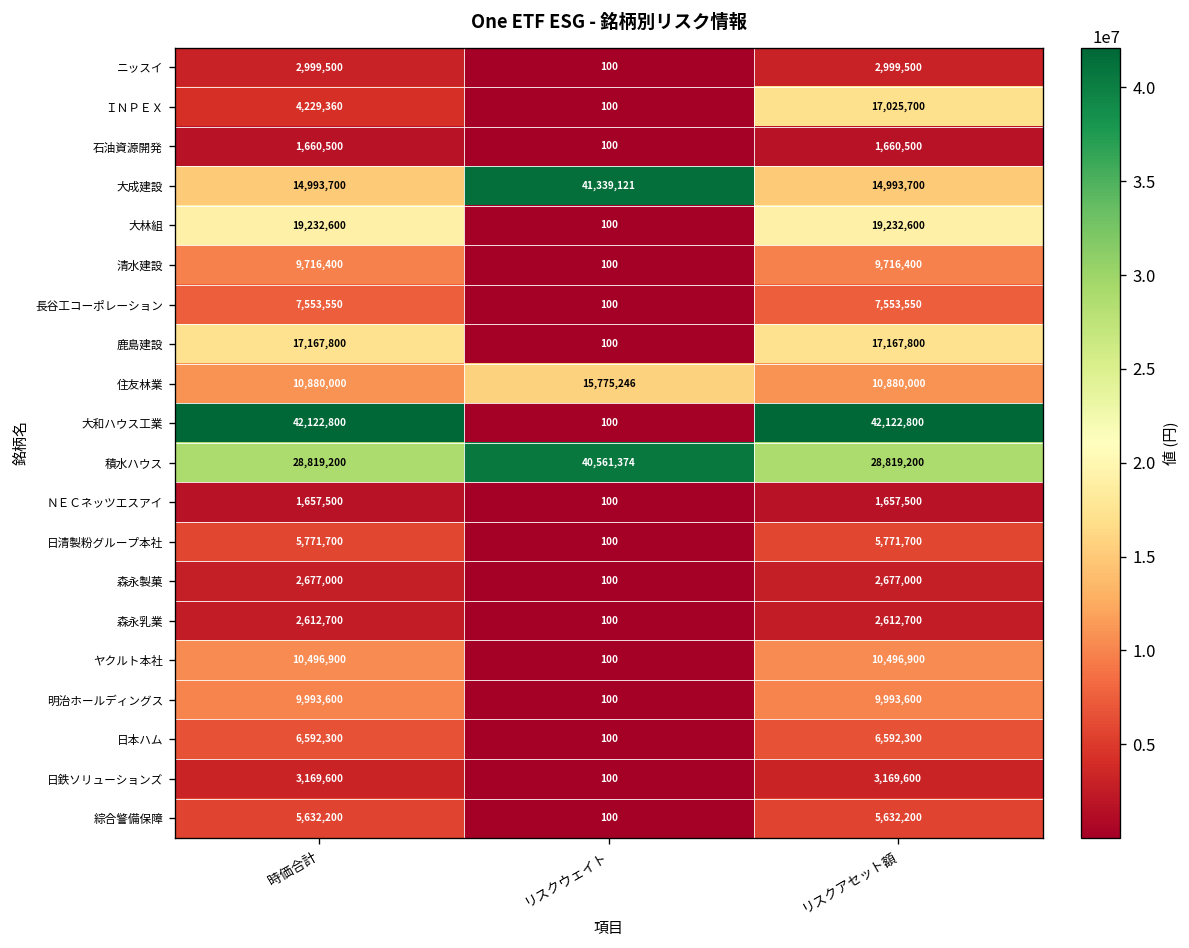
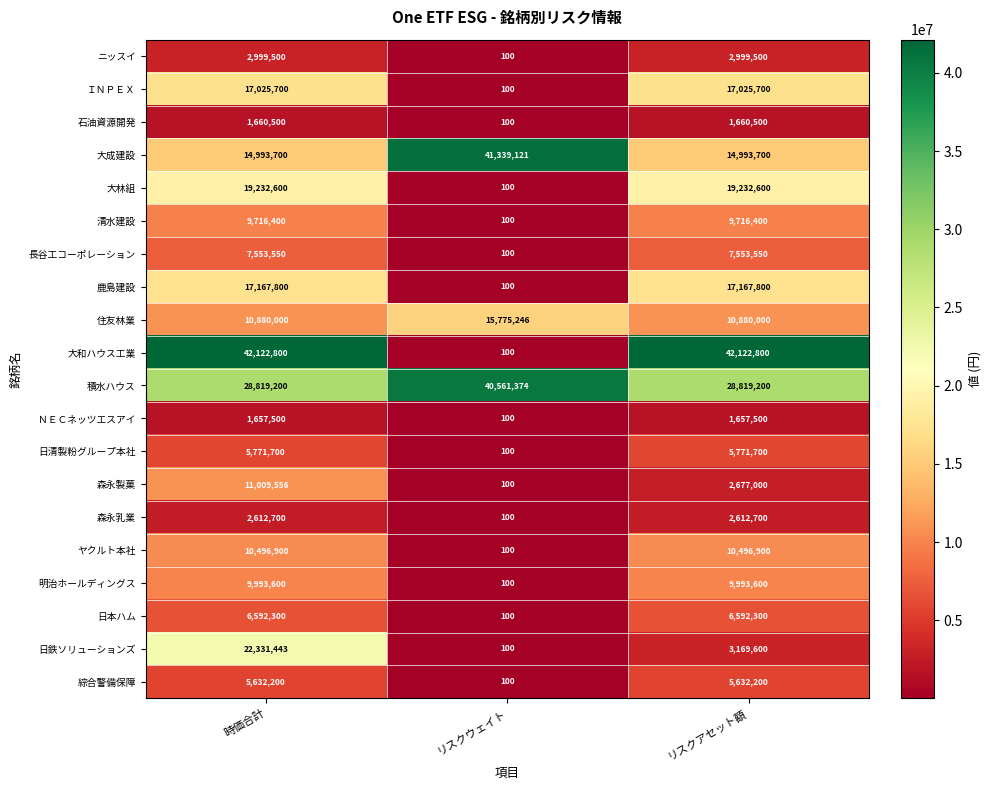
  {
    "ニッスイ": {
      "時価合計": "2,999,500",
      "リスクウェイト": "100",
      "リスクアセット額": "2,999,500"
    },
    "ＩＮＰＥＸ": {
-     "時価合計": "4,229,360",
+     "時価合計": "17,025,700",
      "リスクウェイト": "100",
      "リスクアセット額": "17,025,700"
    },
    "石油資源開発": {
      "時価合計": "1,660,500",
      "リスクウェイト": "100",
      "リスクアセット額": "1,660,500"
    },
    "大成建設": {
      "時価合計": "14,993,700",
      "リスクウェイト": "41,339,121",
      "リスクアセット額": "14,993,700"
    },
    "大林組": {
      "時価合計": "19,232,600",
      "リスクウェイト": "100",
      "リスクアセット額": "19,232,600"
    },
    "清水建設": {
      "時価合計": "9,716,400",
      "リスクウェイト": "100",
      "リスクアセット額": "9,716,400"
    },
    "長谷工コーポレーション": {
      "時価合計": "7,553,550",
      "リスクウェイト": "100",
      "リスクアセット額": "7,553,550"
    },
    "鹿島建設": {
      "時価合計": "17,167,800",
      "リスクウェイト": "100",
      "リスクアセット額": "17,167,800"
    },
    "住友林業": {
      "時価合計": "10,880,000",
      "リスクウェイト": "15,775,246",
      "リスクアセット額": "10,880,000"
    },
    "大和ハウス工業": {
      "時価合計": "42,122,800",
      "リスクウェイト": "100",
      "リスクアセット額": "42,122,800"
    },
    "積水ハウス": {
      "時価合計": "28,819,200",
      "リスクウェイト": "40,561,374",
      "リスクアセット額": "28,819,200"
    },
    "ＮＥＣネッツエスアイ": {
      "時価合計": "1,657,500",
      "リスクウェイト": "100",
      "リスクアセット額": "1,657,500"
    },
    "日清製粉グループ本社": {
      "時価合計": "5,771,700",
      "リスクウェイト": "100",
      "リスクアセット額": "5,771,700"
    },
    "森永製菓": {
-     "時価合計": "2,677,000",
+     "時価合計": "11,009,556",
      "リスクウェイト": "100",
      "リスクアセット額": "2,677,000"
    },
    "森永乳業": {
      "時価合計": "2,612,700",
      "リスクウェイト": "100",
      "リスクアセット額": "2,612,700"
    },
    "ヤクルト本社": {
      "時価合計": "10,496,900",
      "リスクウェイト": "100",
      "リスクアセット額": "10,496,900"
    },
    "明治ホールディングス": {
      "時価合計": "9,993,600",
      "リスクウェイト": "100",
      "リスクアセット額": "9,993,600"
    },
    "日本ハム": {
      "時価合計": "6,592,300",
      "リスクウェイト": "100",
      "リスクアセット額": "6,592,300"
    },
    "日鉄ソリューションズ": {
-     "時価合計": "3,169,600",
+     "時価合計": "22,331,443",
      "リスクウェイト": "100",
      "リスクアセット額": "3,169,600"
    },
    "綜合警備保障": {
      "時価合計": "5,632,200",
      "リスクウェイト": "100",
      "リスクアセット額": "5,632,200"
    }
  }
